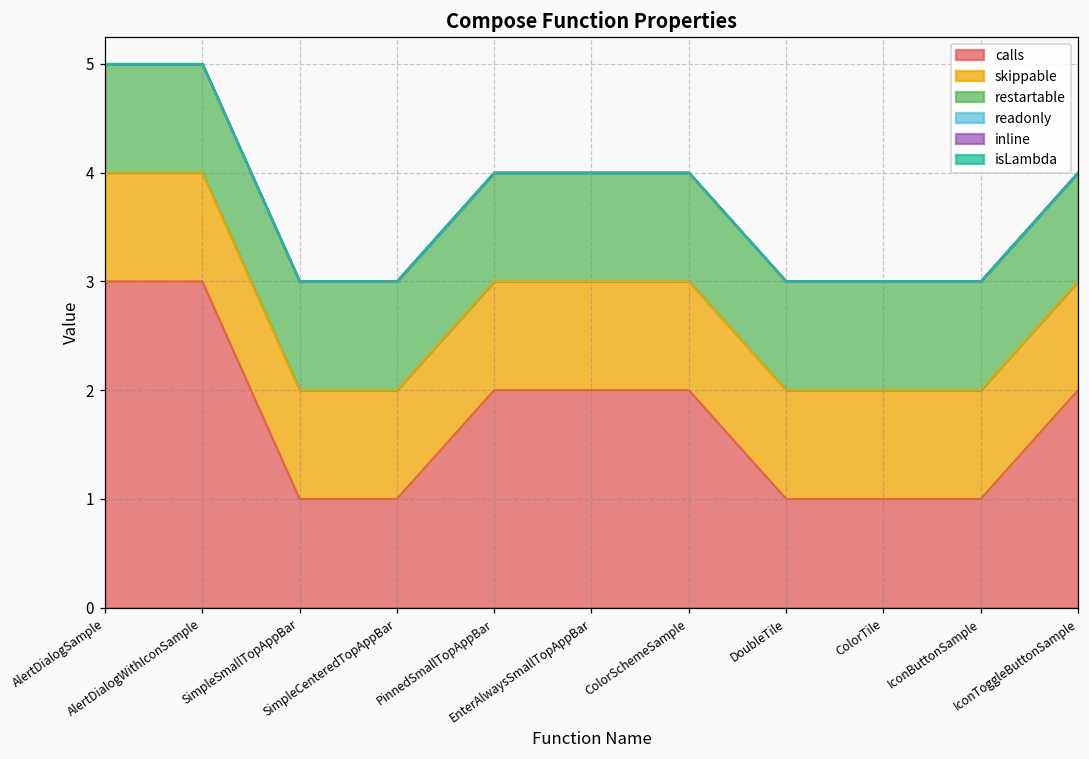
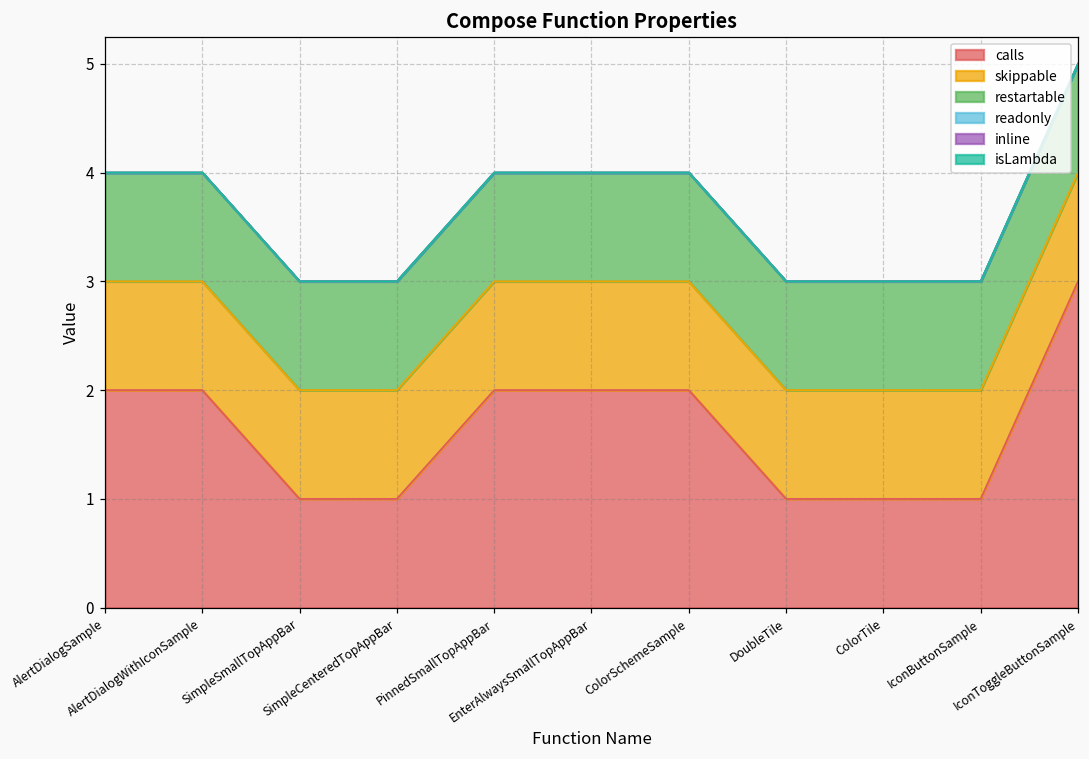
  {
    "calls": {
-     "AlertDialogSample": 3,
-     "AlertDialogWithIconSample": 3,
+     "AlertDialogSample": 2,
+     "AlertDialogWithIconSample": 2,
      "SimpleSmallTopAppBar": 1,
      "SimpleCenteredTopAppBar": 1,
      "PinnedSmallTopAppBar": 2,
      "EnterAlwaysSmallTopAppBar": 2,
      "ColorSchemeSample": 2,
      "DoubleTile": 1,
      "ColorTile": 1,
      "IconButtonSample": 1,
-     "IconToggleButtonSample": 2
+     "IconToggleButtonSample": 3
    },
    "skippable": {
      "AlertDialogSample": 1,
      "AlertDialogWithIconSample": 1,
      "SimpleSmallTopAppBar": 1,
      "SimpleCenteredTopAppBar": 1,
      "PinnedSmallTopAppBar": 1,
      "EnterAlwaysSmallTopAppBar": 1,
      "ColorSchemeSample": 1,
      "DoubleTile": 1,
      "ColorTile": 1,
      "IconButtonSample": 1,
      "IconToggleButtonSample": 1
    }
  }
